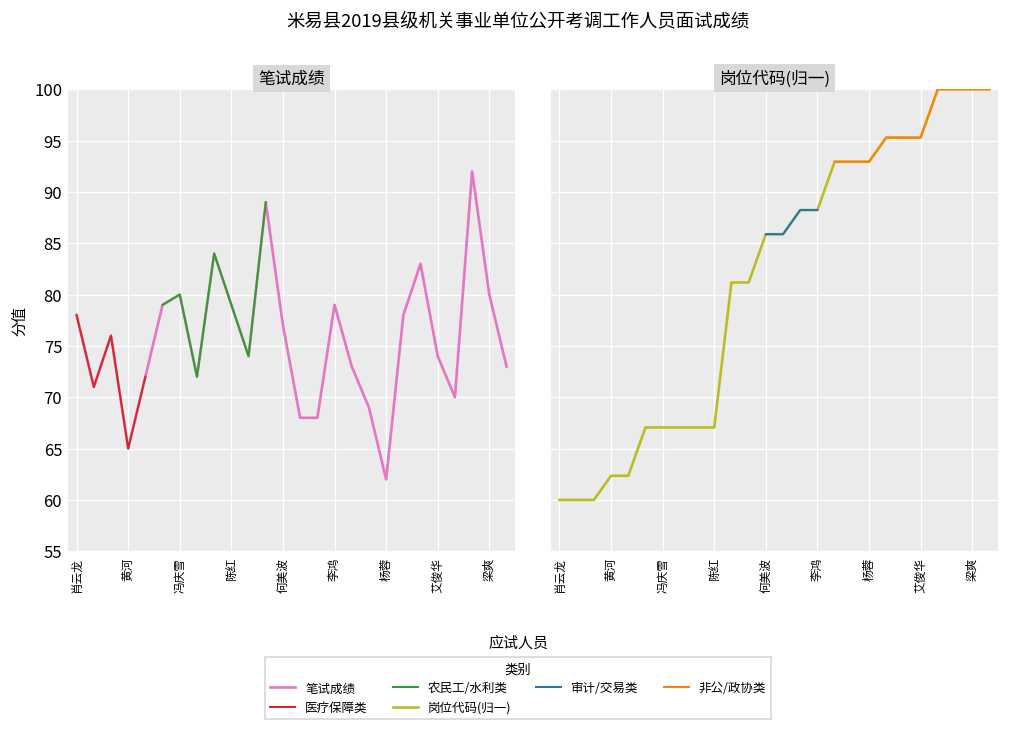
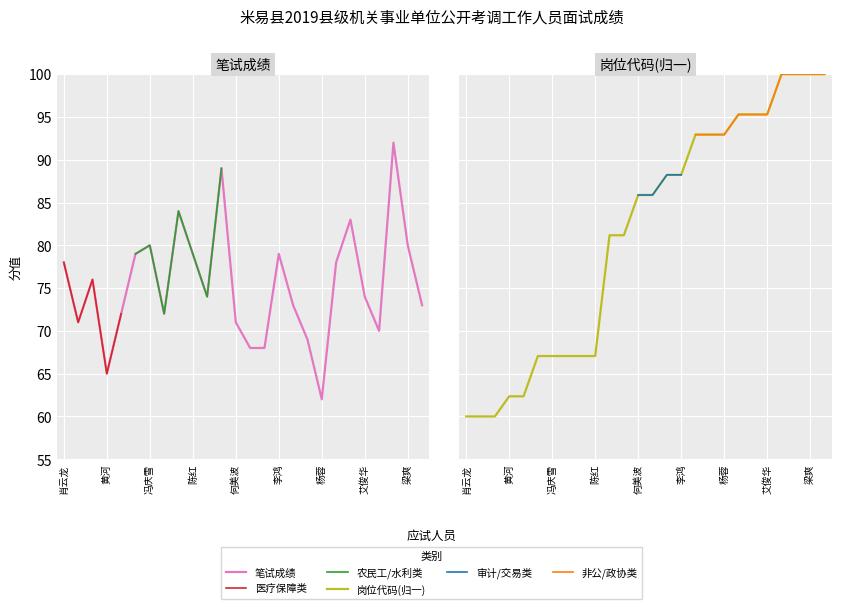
  {
    "笔试成绩": {
      "笔试成绩": {
-       "何美波": 77,
+       "何美波": 71,
        "李鸿": 79,
        "杨蓉": 62,
        "艾俊华": 74,
        "梁爽": 80
      }
    }
  }
